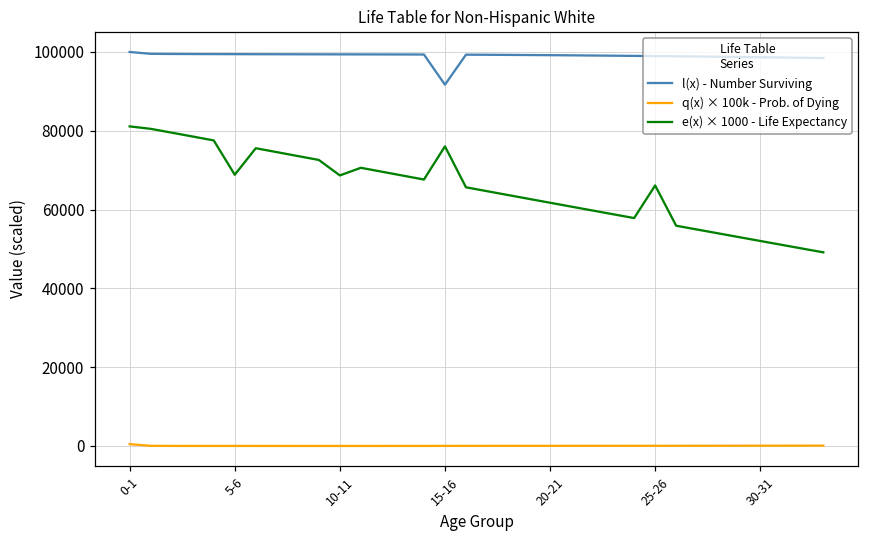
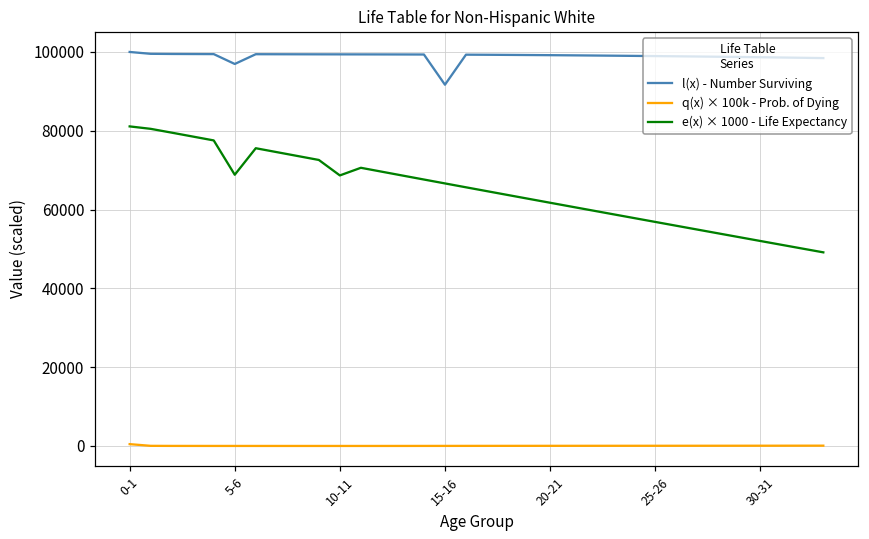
  {
    "l(x) - Number Surviving": {
      "0-1": 100000,
-     "5-6": 99000,
+     "5-6": 97000,
      "10-11": 99000,
      "15-16": 92000,
      "20-21": 99000
    },
    "q(x) × 100k - Prob. of Dying": {
      "0-1": 0,
      "5-6": 0,
      "10-11": 0,
      "15-16": 0,
      "20-21": 0,
      "25-26": 0,
      "30-31": 0
    },
    "e(x) × 1000 - Life Expectancy": {
      "0-1": 81000,
      "5-6": 69000,
      "10-11": 69000,
-     "15-16": 76000,
+     "15-16": 67000,
      "20-21": 62000,
-     "25-26": 66000,
+     "25-26": 57000,
      "30-31": 52000
    }
  }
